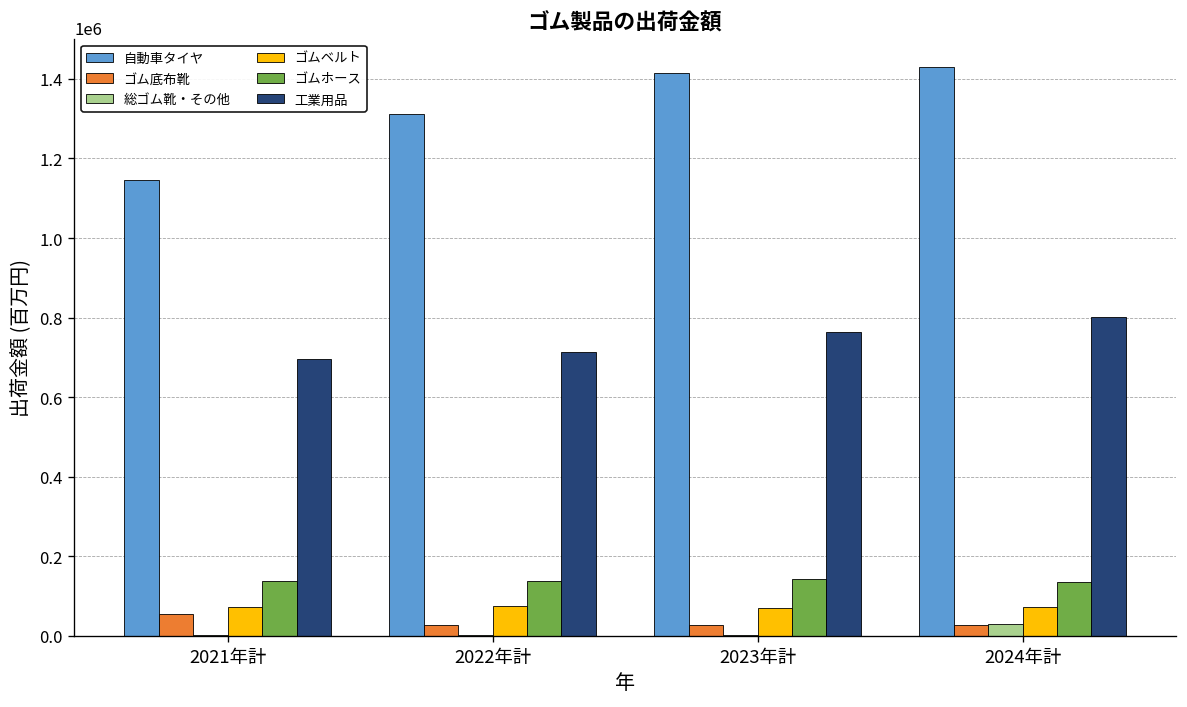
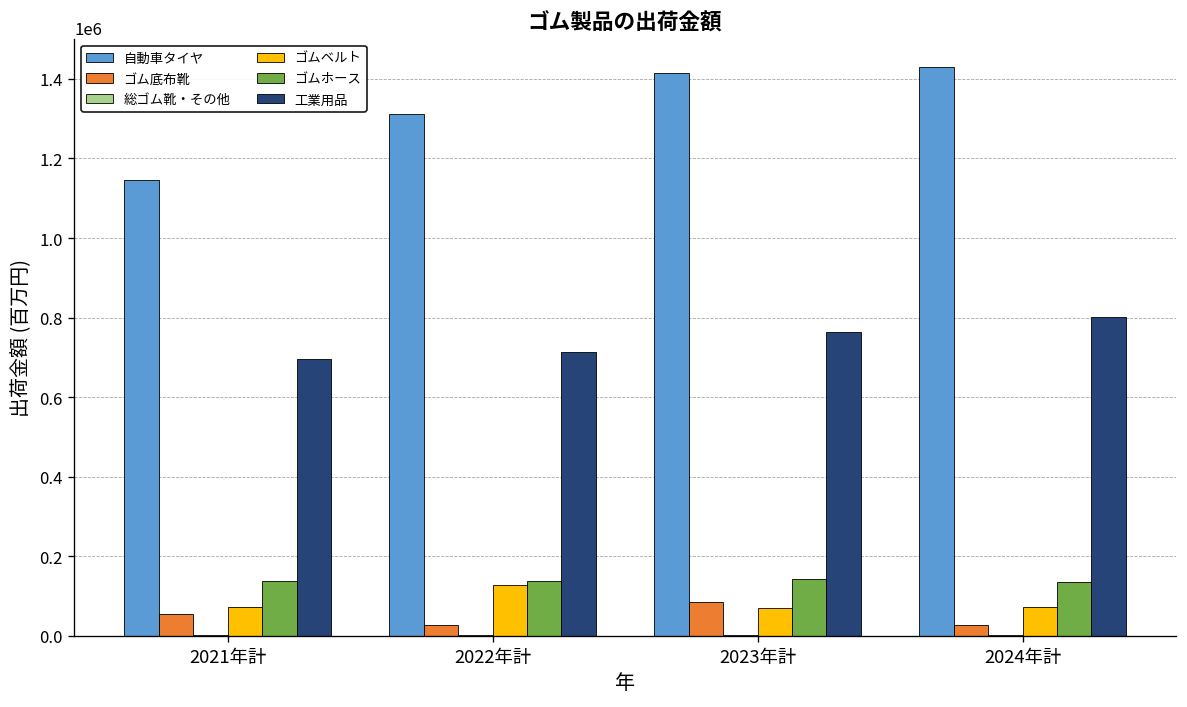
  {
    "自動車タイヤ": {
      "2021年計": 1150000,
      "2022年計": 1310000,
      "2023年計": 1410000,
      "2024年計": 1430000
    },
    "ゴム底布靴": {
      "2021年計": 50000,
      "2022年計": 30000,
-     "2023年計": 30000,
+     "2023年計": 90000,
      "2024年計": 30000
    },
    "総ゴム靴・その他": {
-     "2024年計": 30000
+     "2024年計": 0
    },
    "ゴムベルト": {
      "2021年計": 70000,
-     "2022年計": 70000,
+     "2022年計": 130000,
      "2023年計": 70000,
      "2024年計": 70000
    },
    "ゴムホース": {
      "2021年計": 140000,
      "2022年計": 140000,
      "2023年計": 140000,
      "2024年計": 140000
    },
    "工業用品": {
      "2021年計": 700000,
      "2022年計": 710000,
      "2023年計": 760000,
      "2024年計": 800000
    }
  }
